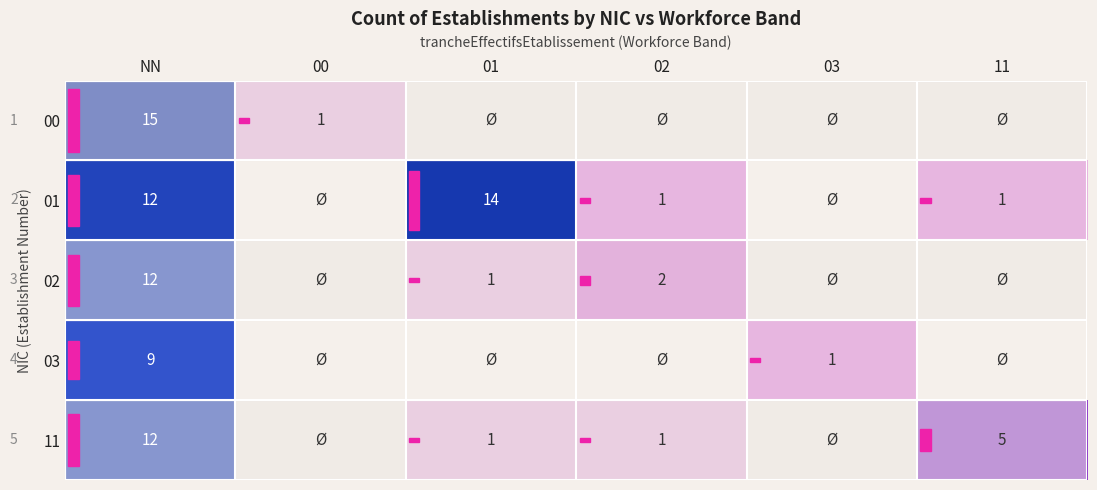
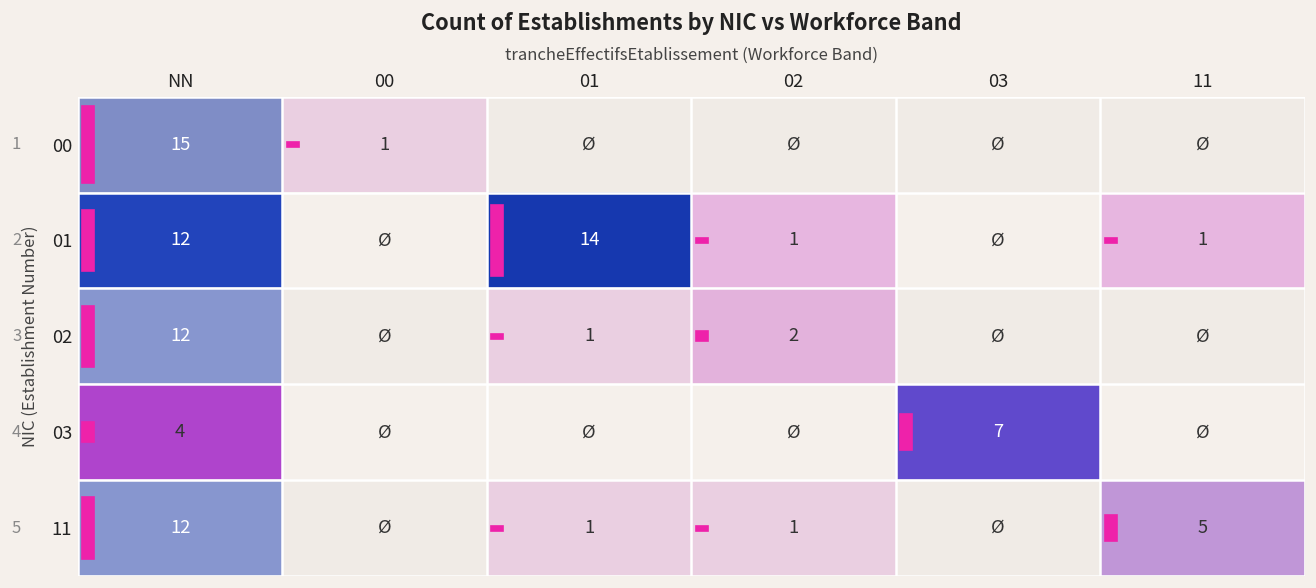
  {
    "01": {
      "NN": 12,
      "01": 14,
      "02": 1,
      "11": 1
    },
    "03": {
-     "NN": 9,
-     "03": 1
+     "NN": 4,
+     "03": 7
    }
  }
